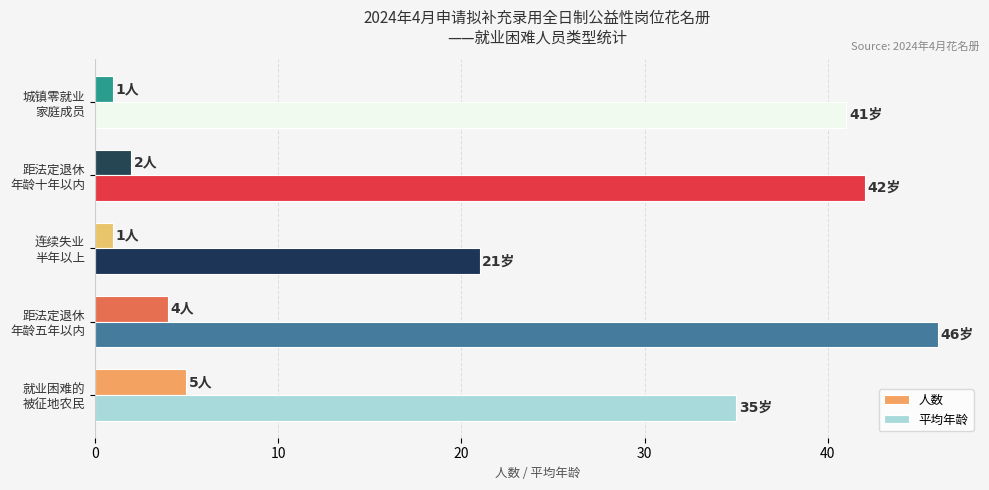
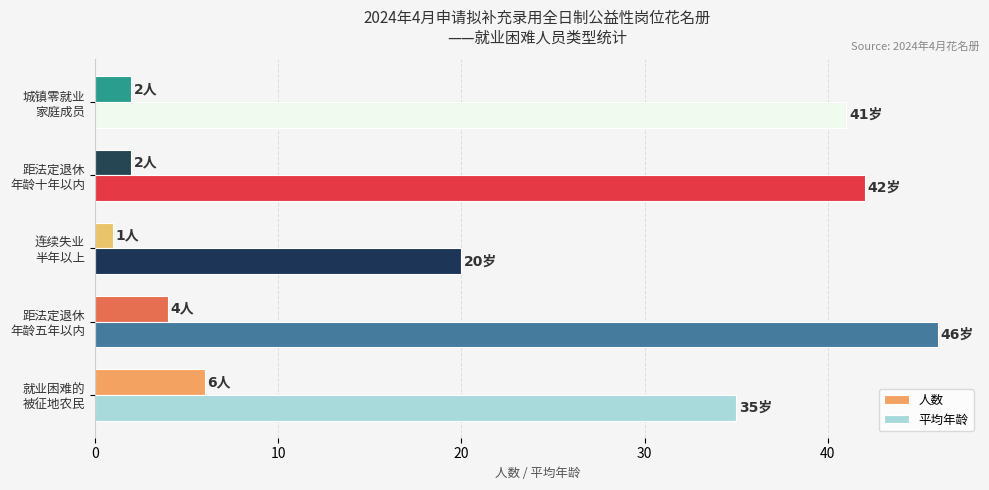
  {
    "人数": {
-     "城镇零就业 家庭成员": "1人",
+     "城镇零就业 家庭成员": "2人",
      "距法定退休 年龄十年以内": "2人",
      "连续失业 半年以上": "1人",
      "距法定退休 年龄五年以内": "4人",
-     "就业困难的 被征地农民": "5人"
+     "就业困难的 被征地农民": "6人"
    },
    "平均年龄": {
      "城镇零就业 家庭成员": "41岁",
      "距法定退休 年龄十年以内": "42岁",
-     "连续失业 半年以上": "21岁",
+     "连续失业 半年以上": "20岁",
      "距法定退休 年龄五年以内": "46岁",
      "就业困难的 被征地农民": "35岁"
    }
  }
